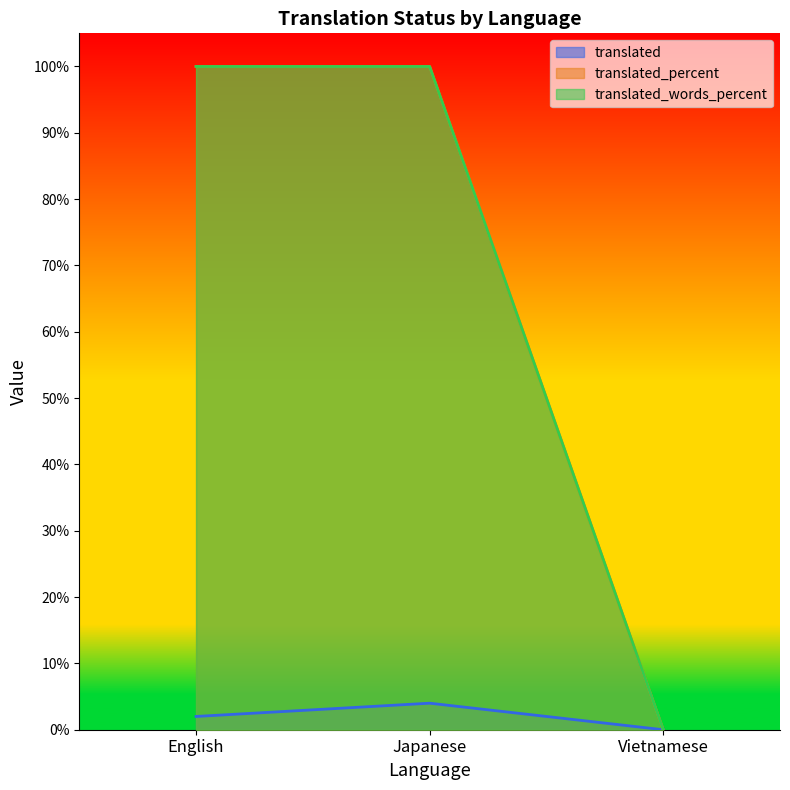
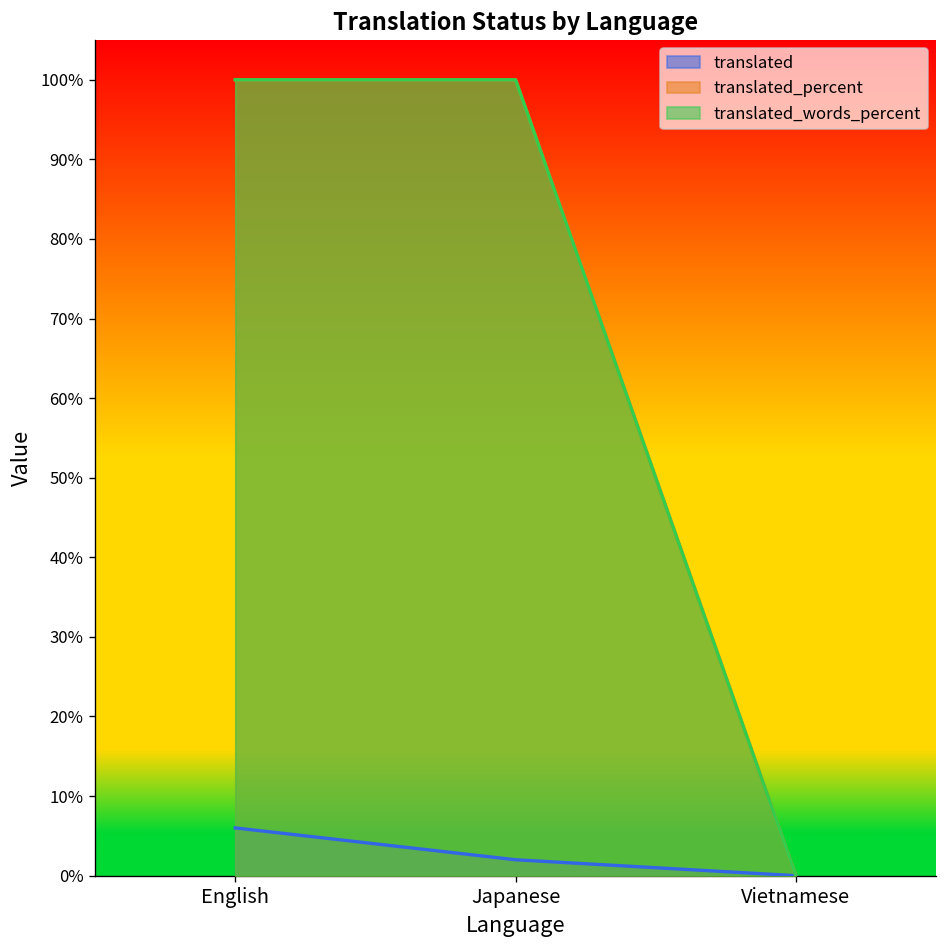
  {
    "translated": {
-     "English": "2%",
-     "Japanese": "4%"
+     "English": "6%",
+     "Japanese": "2%"
    },
    "translated_words_percent": {
      "English": "100%",
      "Japanese": "100%"
    }
  }
